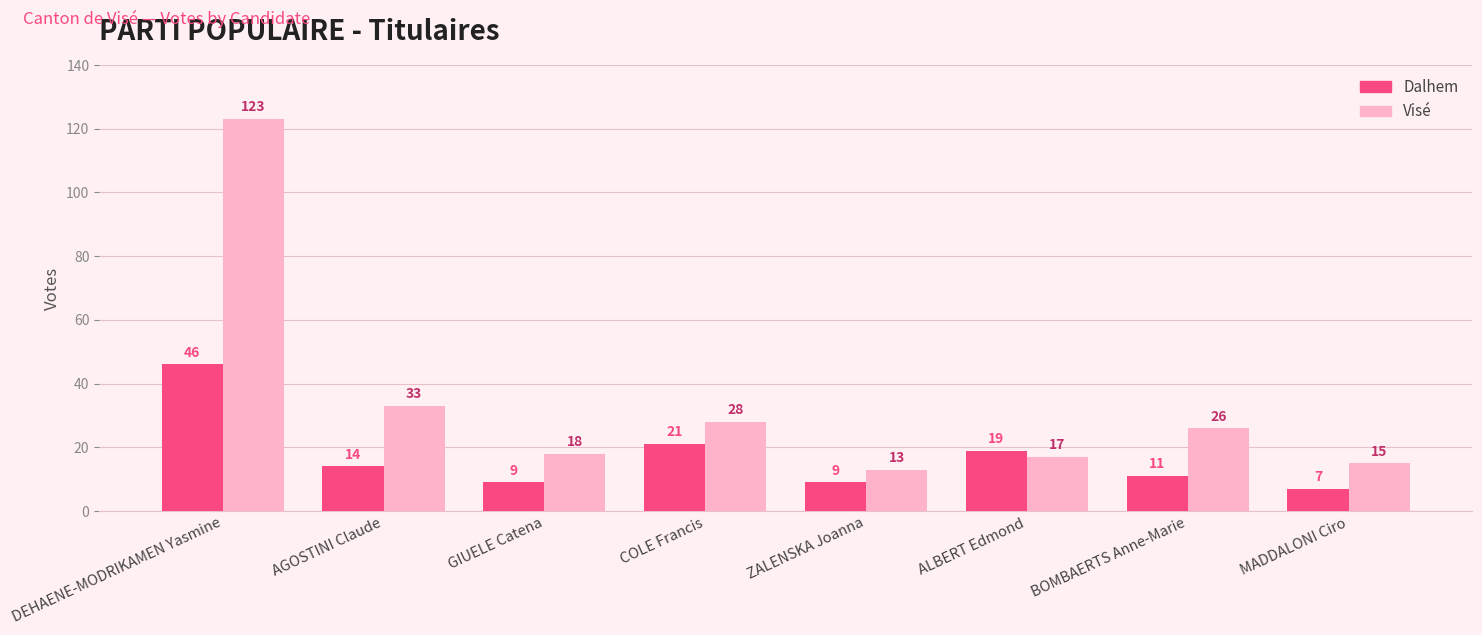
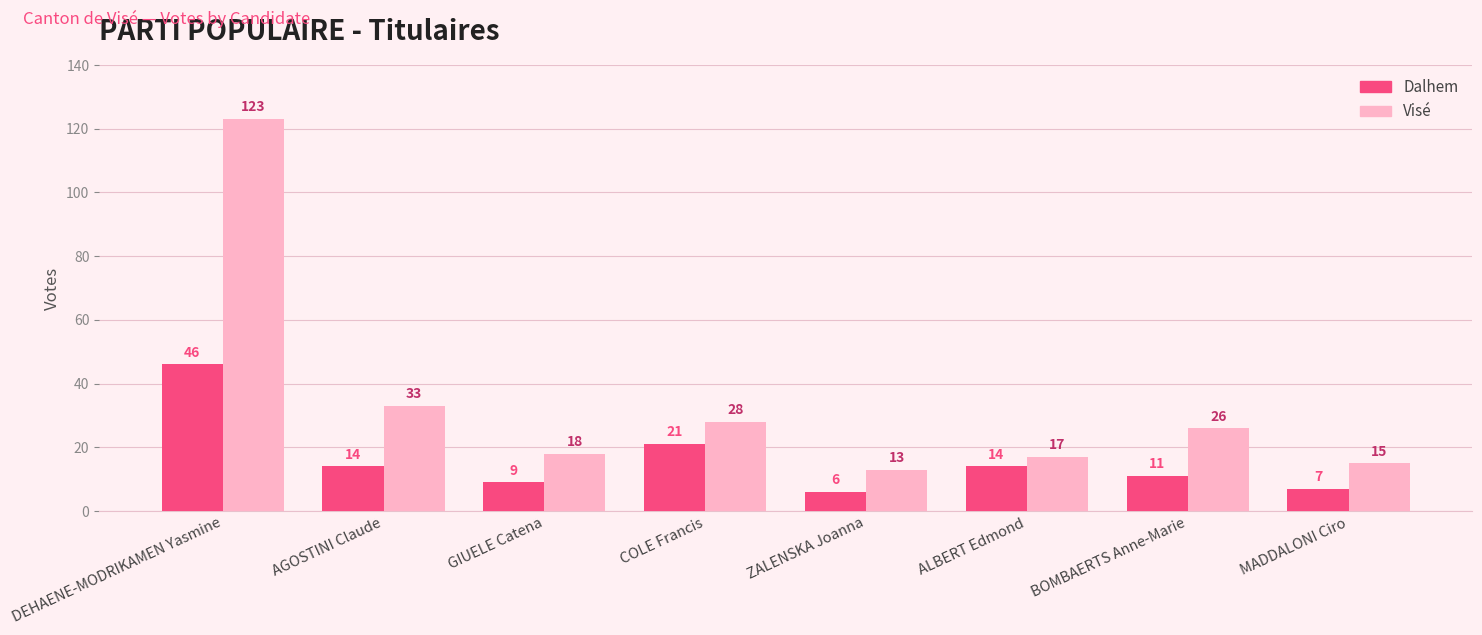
  {
    "Dalhem": {
      "DEHAENE-MODRIKAMEN Yasmine": 46,
      "AGOSTINI Claude": 14,
      "GIUELE Catena": 9,
      "COLE Francis": 21,
-     "ZALENSKA Joanna": 9,
-     "ALBERT Edmond": 19,
+     "ZALENSKA Joanna": 6,
+     "ALBERT Edmond": 14,
      "BOMBAERTS Anne-Marie": 11,
      "MADDALONI Ciro": 7
    },
    "Visé": {
      "DEHAENE-MODRIKAMEN Yasmine": 123,
      "AGOSTINI Claude": 33,
      "GIUELE Catena": 18,
      "COLE Francis": 28,
      "ZALENSKA Joanna": 13,
      "ALBERT Edmond": 17,
      "BOMBAERTS Anne-Marie": 26,
      "MADDALONI Ciro": 15
    }
  }
